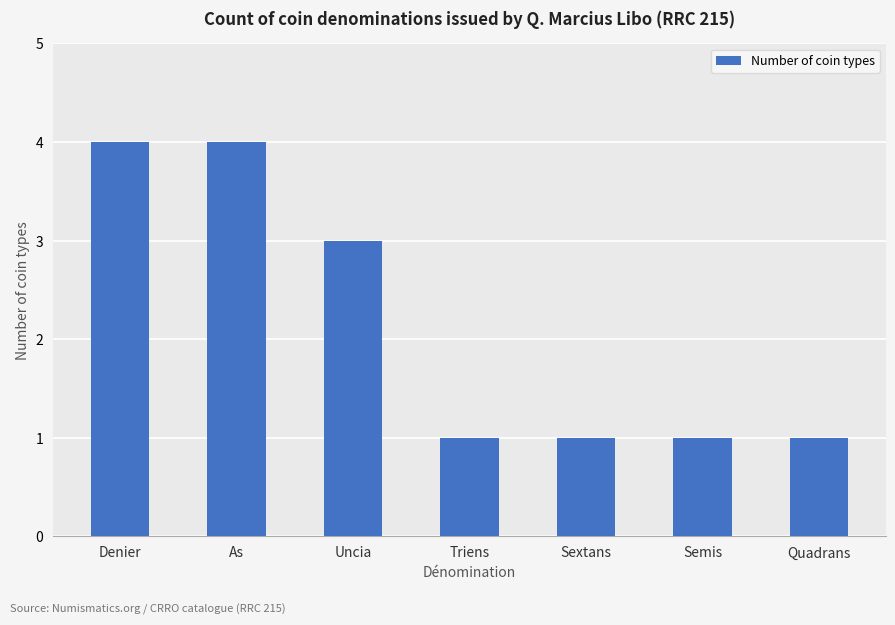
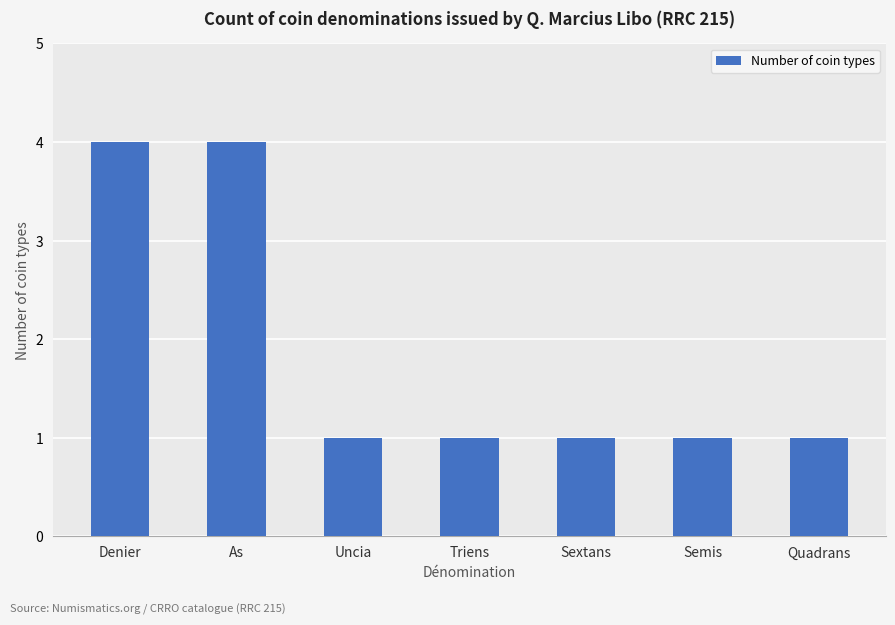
  {
    "Denier": 4,
    "As": 4,
-   "Uncia": 3,
+   "Uncia": 1,
    "Triens": 1,
    "Sextans": 1,
    "Semis": 1,
    "Quadrans": 1
  }
